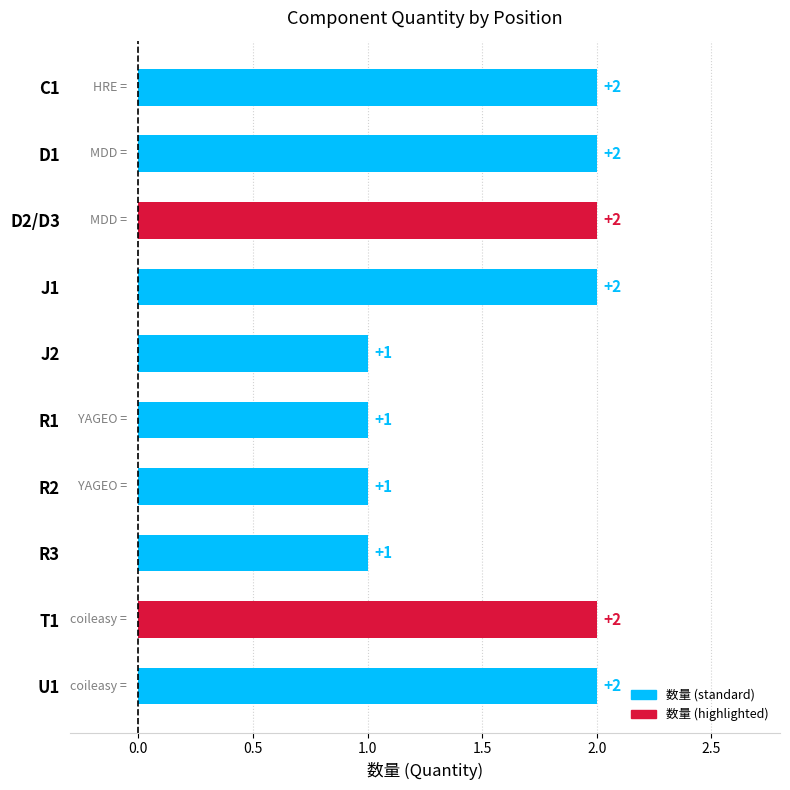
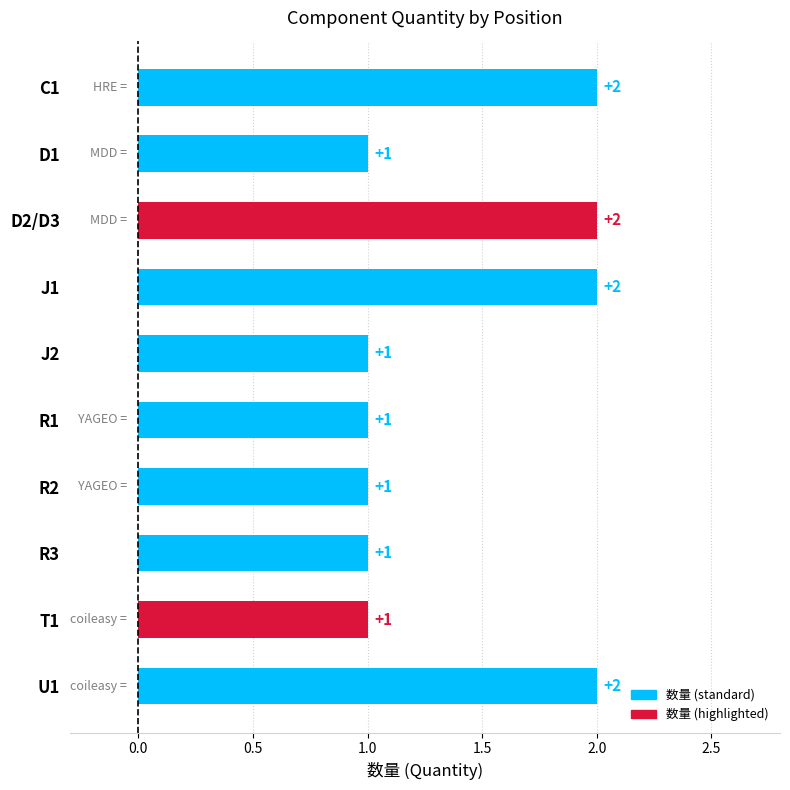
  {
    "C1": "+2",
-   "D1": "+2",
+   "D1": "+1",
    "D2/D3": "+2",
    "J1": "+2",
    "J2": "+1",
    "R1": "+1",
    "R2": "+1",
    "R3": "+1",
-   "T1": "+2",
+   "T1": "+1",
    "U1": "+2"
  }
